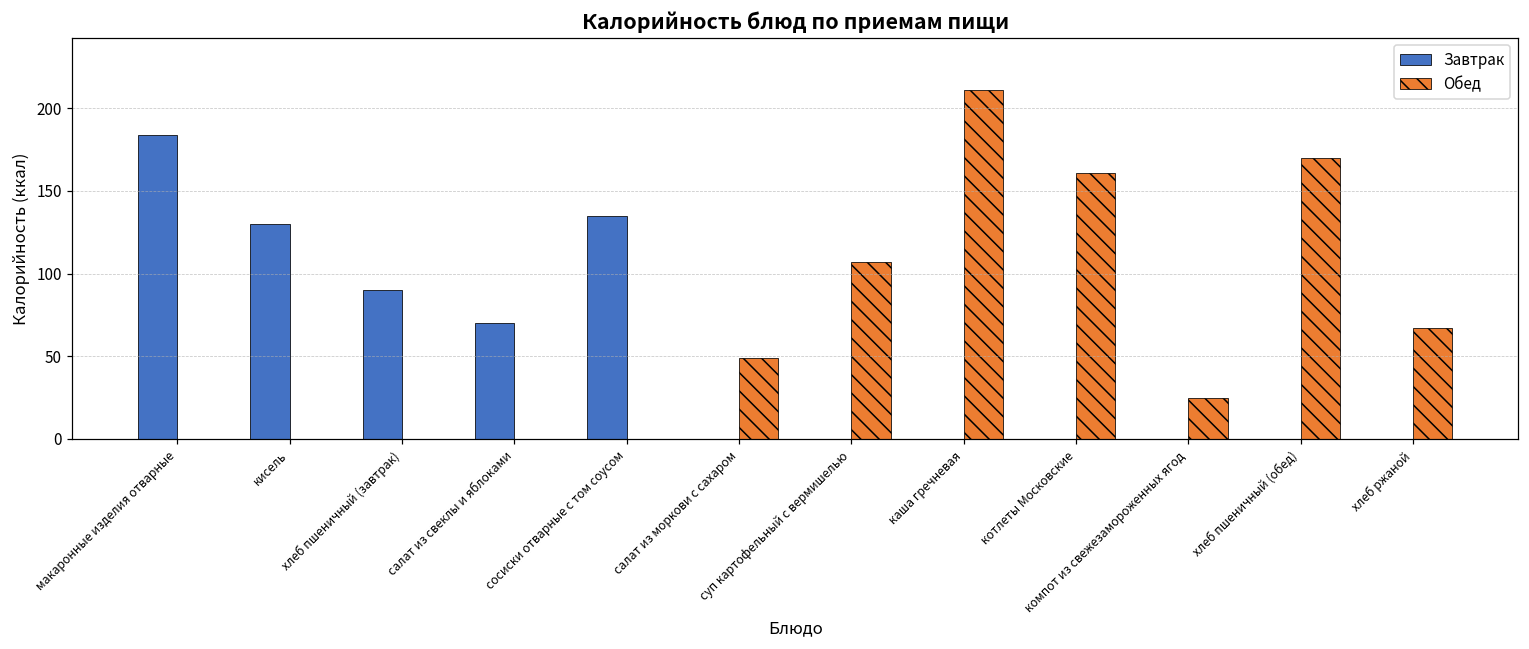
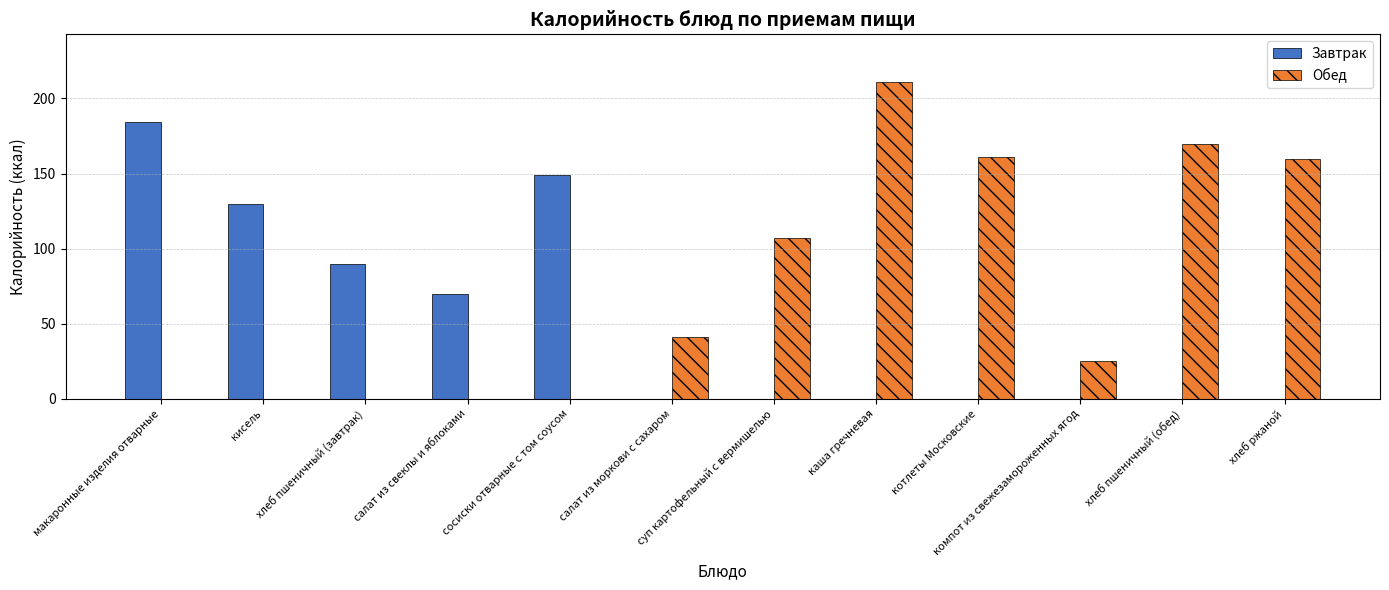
  {
    "Завтрак": {
      "макаронные изделия отварные": 184,
      "кисель": 130,
      "хлеб пшеничный (завтрак)": 90,
      "салат из свеклы и яблоками": 70,
-     "сосиски отварные с том соусом": 135,
+     "сосиски отварные с том соусом": 149,
      "салат из моркови с сахаром": 0,
      "суп картофельный с вермишелью": 0,
      "каша гречневая": 0,
      "котлеты Московские": 0,
      "компот из свежезамороженных ягод": 0,
      "хлеб пшеничный (обед)": 0,
      "хлеб ржаной": 0
    },
    "Обед": {
      "макаронные изделия отварные": 0,
      "кисель": 0,
      "хлеб пшеничный (завтрак)": 0,
      "салат из свеклы и яблоками": 0,
      "сосиски отварные с том соусом": 0,
-     "салат из моркови с сахаром": 49,
+     "салат из моркови с сахаром": 41,
      "суп картофельный с вермишелью": 107,
      "каша гречневая": 211,
      "котлеты Московские": 161,
      "компот из свежезамороженных ягод": 25,
      "хлеб пшеничный (обед)": 170,
-     "хлеб ржаной": 67
+     "хлеб ржаной": 160
    }
  }
